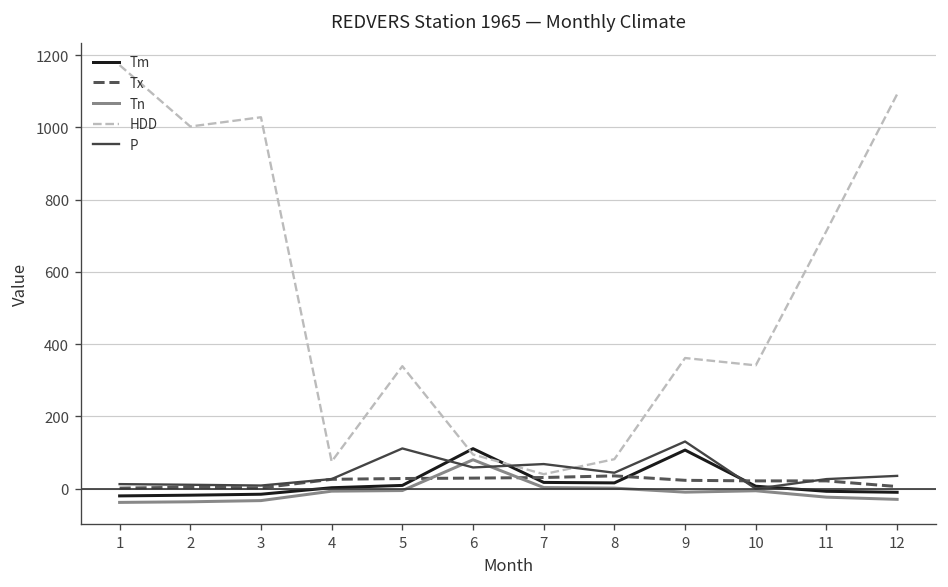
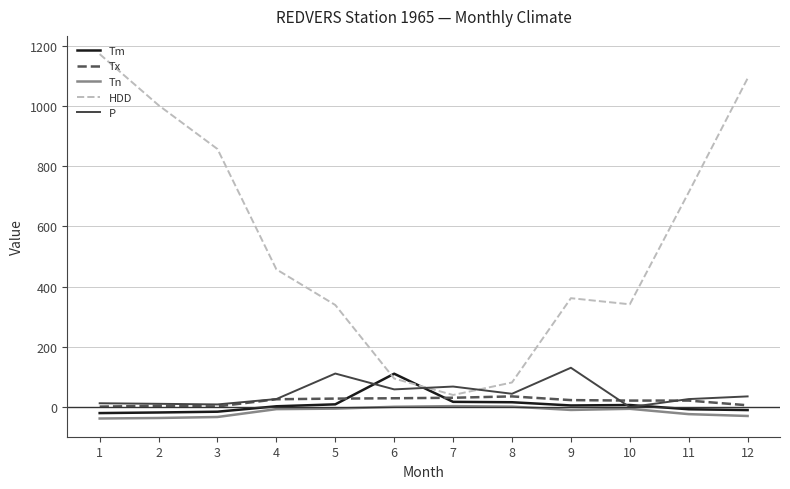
  {
    "Tm": {
      "1": -20,
      "2": -20,
      "3": -20,
      "4": 0,
      "5": 10,
      "6": 110,
      "7": 20,
      "8": 20,
-     "9": 110,
+     "9": 10,
      "11": -10,
      "12": -10
    },
    "Tn": {
      "1": -40,
      "2": -40,
      "3": -30,
      "4": -10,
      "5": -10,
-     "6": 80,
+     "6": 0,
      "7": 0,
      "8": 0,
      "9": -10,
      "11": -20,
      "12": -30
    },
    "HDD": {
      "1": 1170,
      "2": 1000,
-     "3": 1030,
-     "4": 80,
+     "3": 860,
+     "4": 460,
      "5": 340,
      "6": 90,
      "7": 40,
      "8": 80,
      "9": 360,
      "10": 340,
      "11": 710,
      "12": 1090
    }
  }
